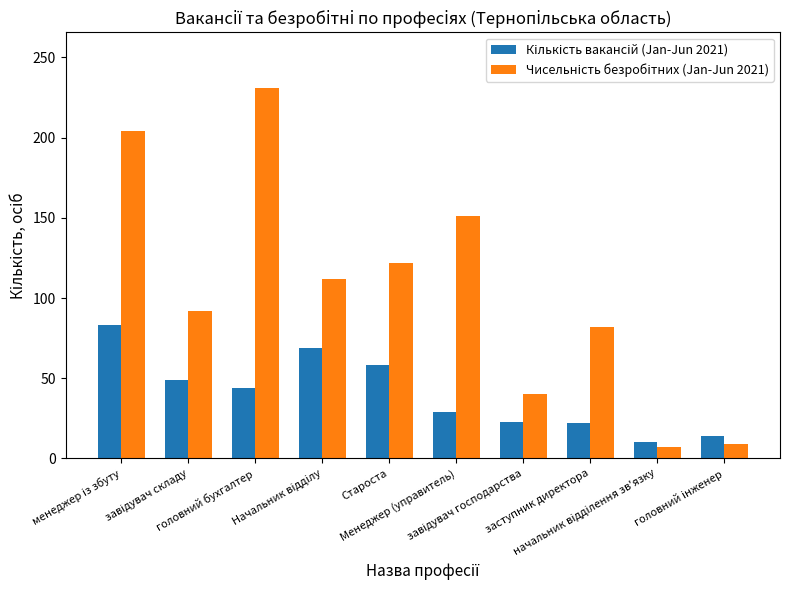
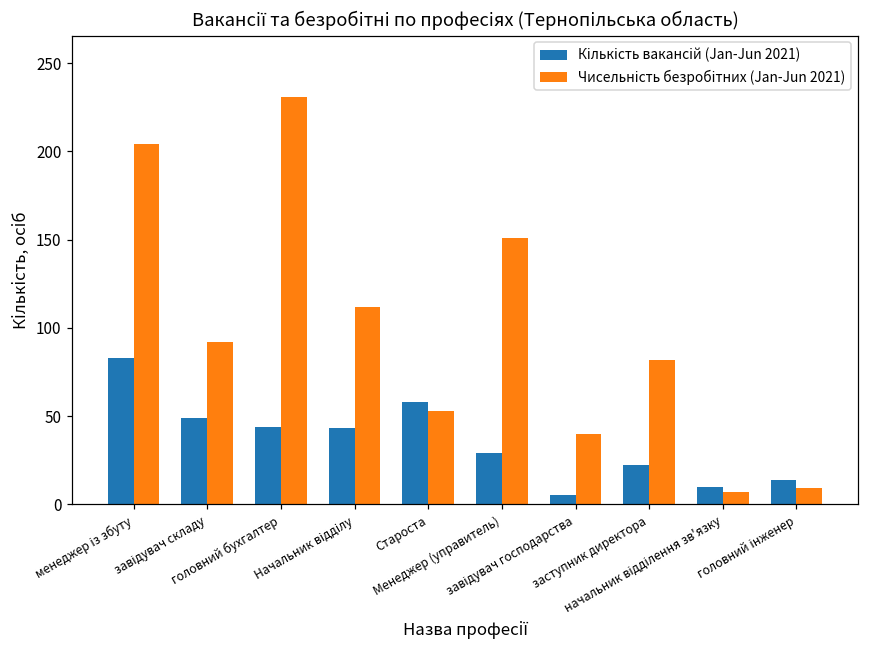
  {
    "Кількість вакансій (Jan-Jun 2021)": {
      "менеджер із збуту": 83,
      "завідувач складу": 49,
      "головний бухгалтер": 44,
-     "Начальник відділу": 69,
+     "Начальник відділу": 43,
      "Староста": 58,
      "Менеджер (управитель)": 29,
-     "завідувач господарства": 23,
+     "завідувач господарства": 5,
      "заступник директора": 22,
      "начальник відділення зв'язку": 10,
      "головний інженер": 14
    },
    "Чисельність безробітних (Jan-Jun 2021)": {
      "менеджер із збуту": 204,
      "завідувач складу": 92,
      "головний бухгалтер": 231,
      "Начальник відділу": 112,
-     "Староста": 122,
+     "Староста": 53,
      "Менеджер (управитель)": 151,
      "завідувач господарства": 40,
      "заступник директора": 82,
      "начальник відділення зв'язку": 7,
      "головний інженер": 9
    }
  }
